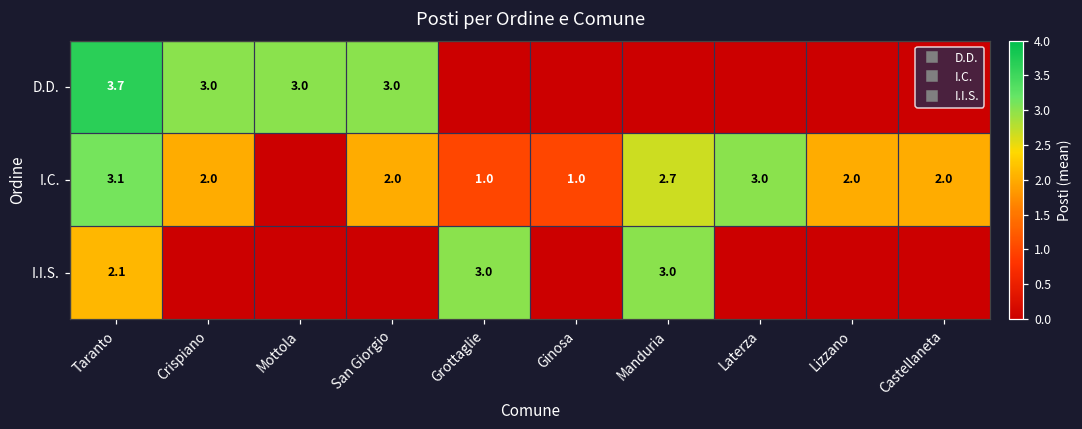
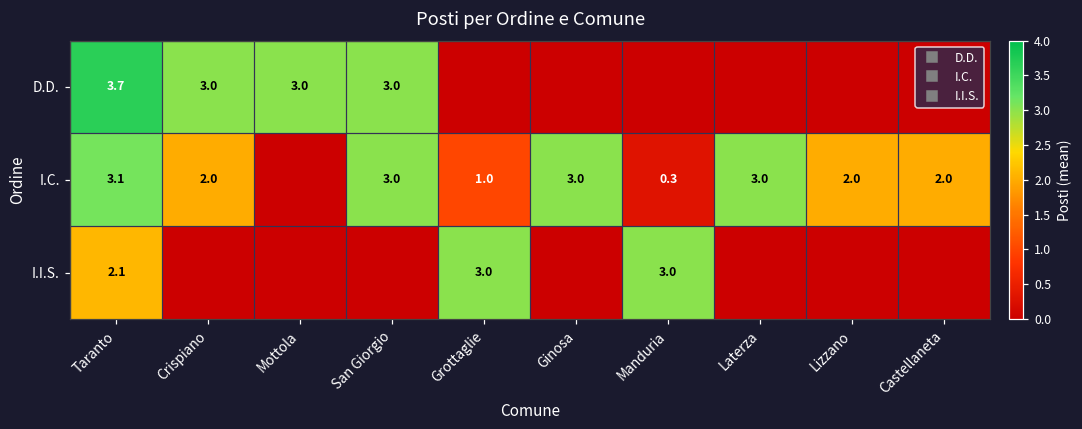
  {
    "D.D.": {
      "Taranto": 3.7,
      "Crispiano": 3.0,
      "Mottola": 3.0,
      "San Giorgio": 3.0
    },
    "I.C.": {
      "Taranto": 3.1,
      "Crispiano": 2.0,
-     "San Giorgio": 2.0,
+     "San Giorgio": 3.0,
      "Grottaglie": 1.0,
-     "Ginosa": 1.0,
-     "Manduria": 2.7,
+     "Ginosa": 3.0,
+     "Manduria": 0.3,
      "Laterza": 3.0,
      "Lizzano": 2.0,
      "Castellaneta": 2.0
    },
    "I.I.S.": {
      "Taranto": 2.1,
      "Grottaglie": 3.0,
      "Manduria": 3.0
    }
  }
